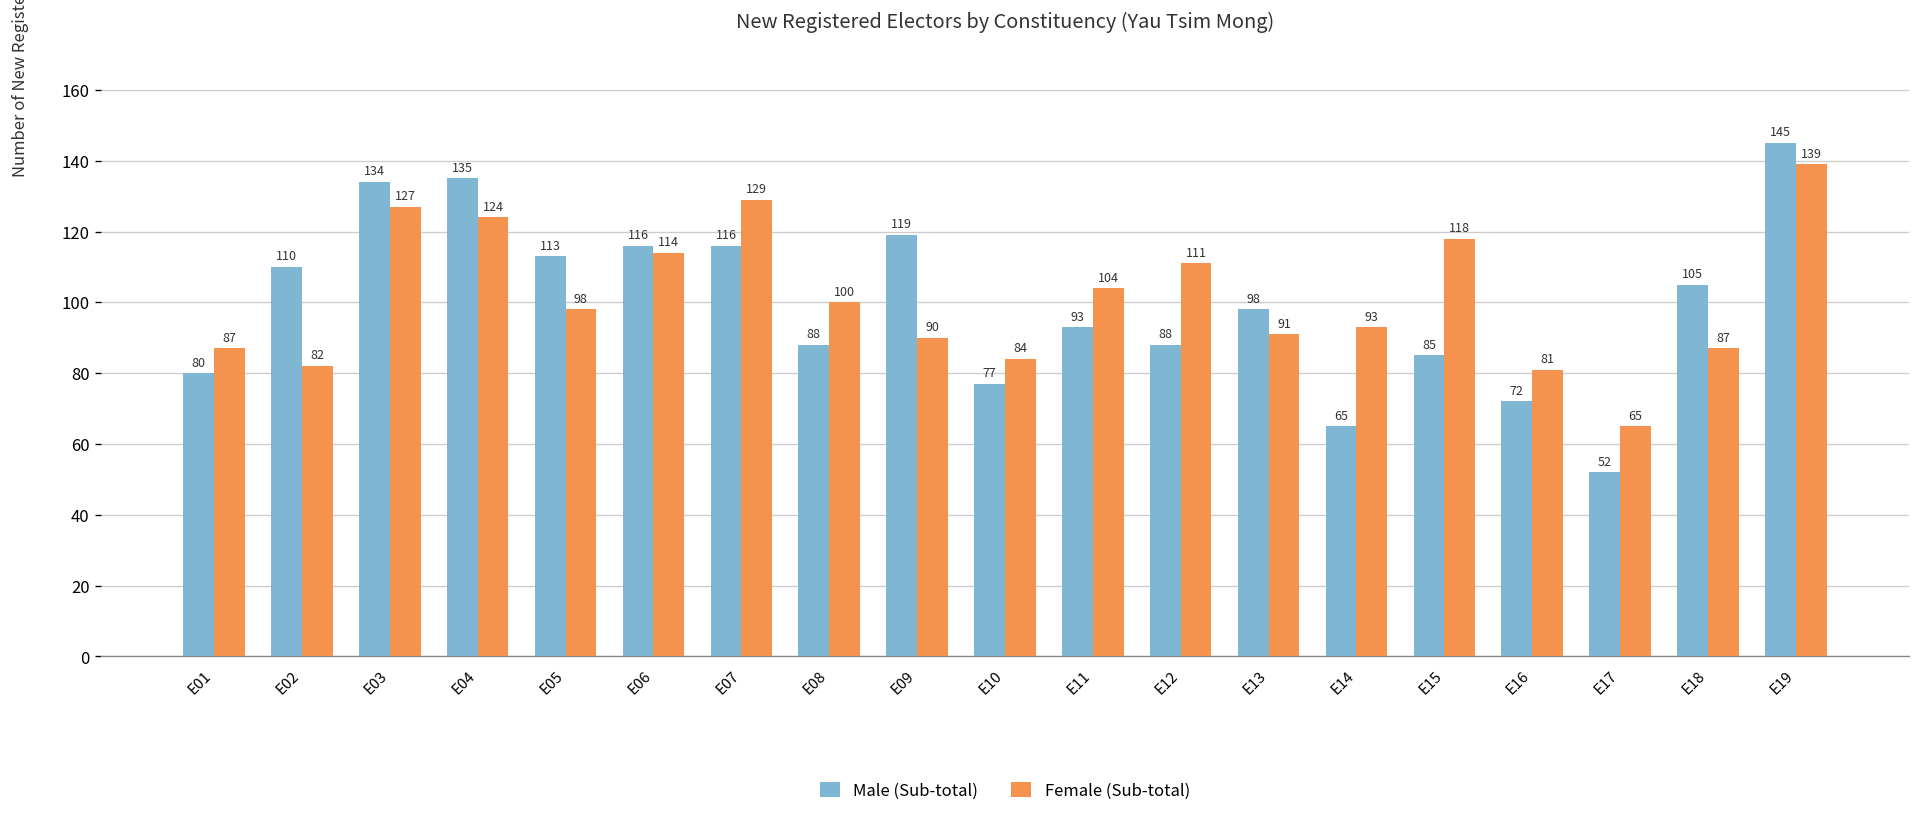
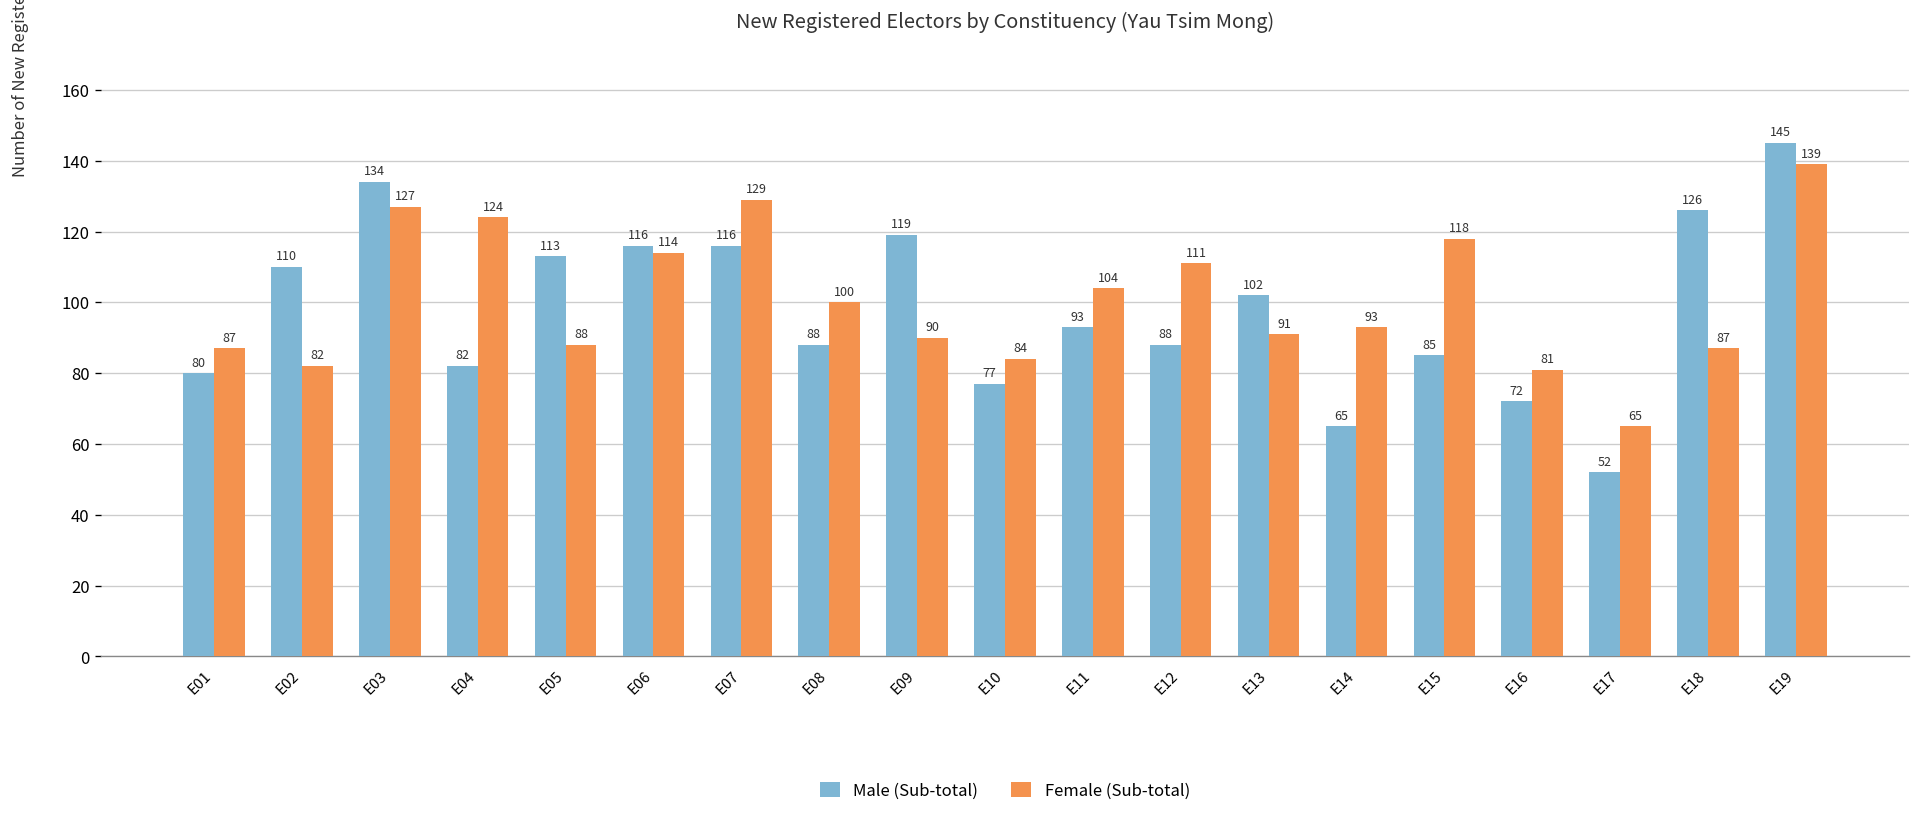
  {
    "Male (Sub-total)": {
      "E01": 80,
      "E02": 110,
      "E03": 134,
-     "E04": 135,
+     "E04": 82,
      "E05": 113,
      "E06": 116,
      "E07": 116,
      "E08": 88,
      "E09": 119,
      "E10": 77,
      "E11": 93,
      "E12": 88,
-     "E13": 98,
+     "E13": 102,
      "E14": 65,
      "E15": 85,
      "E16": 72,
      "E17": 52,
-     "E18": 105,
+     "E18": 126,
      "E19": 145
    },
    "Female (Sub-total)": {
      "E01": 87,
      "E02": 82,
      "E03": 127,
      "E04": 124,
-     "E05": 98,
+     "E05": 88,
      "E06": 114,
      "E07": 129,
      "E08": 100,
      "E09": 90,
      "E10": 84,
      "E11": 104,
      "E12": 111,
      "E13": 91,
      "E14": 93,
      "E15": 118,
      "E16": 81,
      "E17": 65,
      "E18": 87,
      "E19": 139
    }
  }
